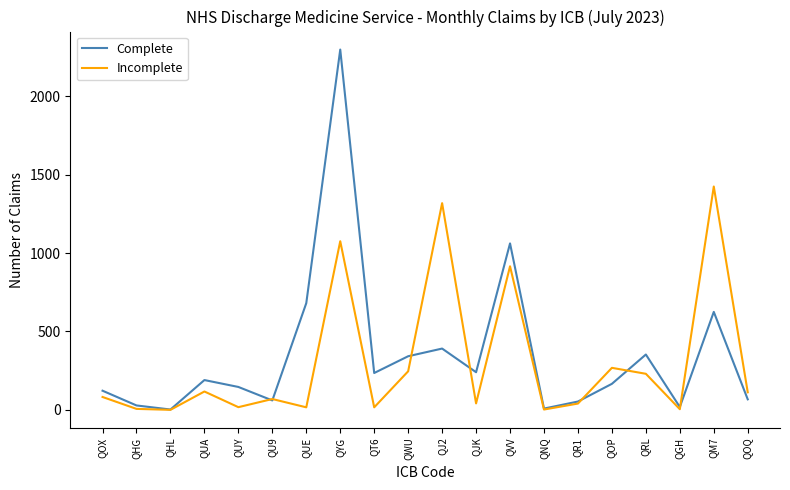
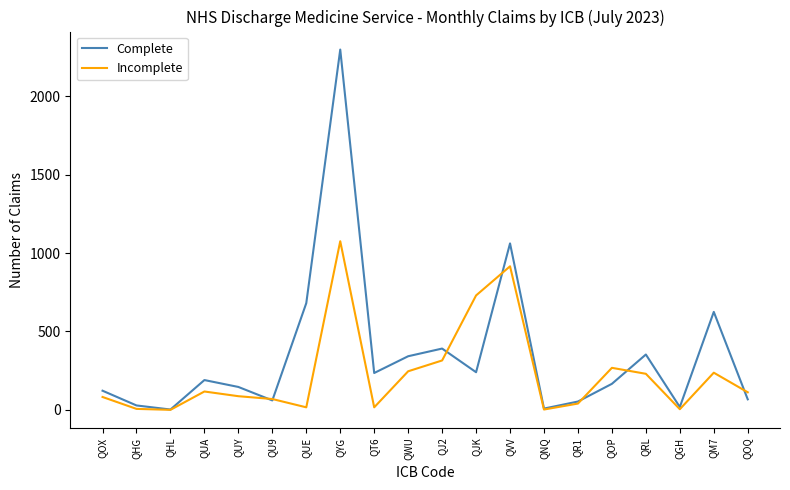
  {
    "Complete": {
      "QOX": 120,
      "QHG": 30,
      "QUA": 190,
      "QUY": 150,
      "QUE": 680,
      "QYG": 2300,
      "QT6": 240,
      "QWU": 340,
      "QJ2": 390,
      "QJK": 240,
      "QVV": 1060,
      "QOP": 170,
      "QRL": 350,
      "QM7": 630,
      "QOQ": 70
    },
    "Incomplete": {
      "QOX": 80,
      "QHG": 10,
      "QUA": 120,
-     "QUY": 20,
+     "QUY": 90,
      "QUE": 20,
      "QYG": 1080,
      "QT6": 20,
      "QWU": 250,
-     "QJ2": 1320,
-     "QJK": 40,
+     "QJ2": 320,
+     "QJK": 730,
      "QVV": 920,
      "QOP": 270,
      "QRL": 230,
-     "QM7": 1430,
+     "QM7": 240,
      "QOQ": 110
    }
  }
